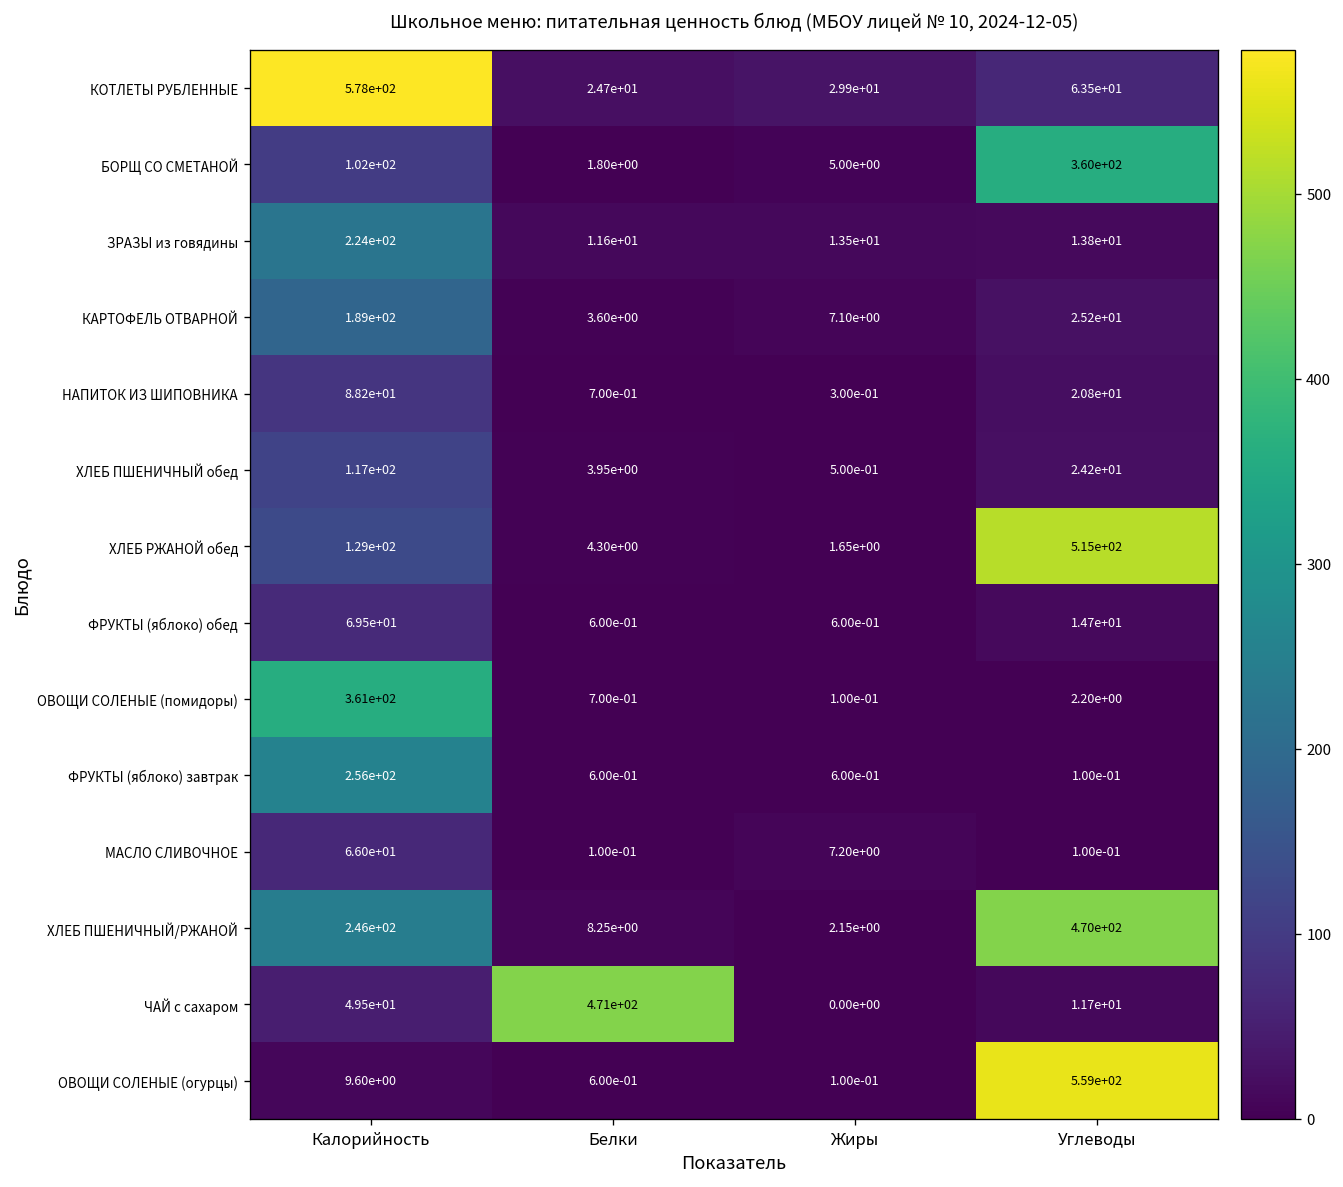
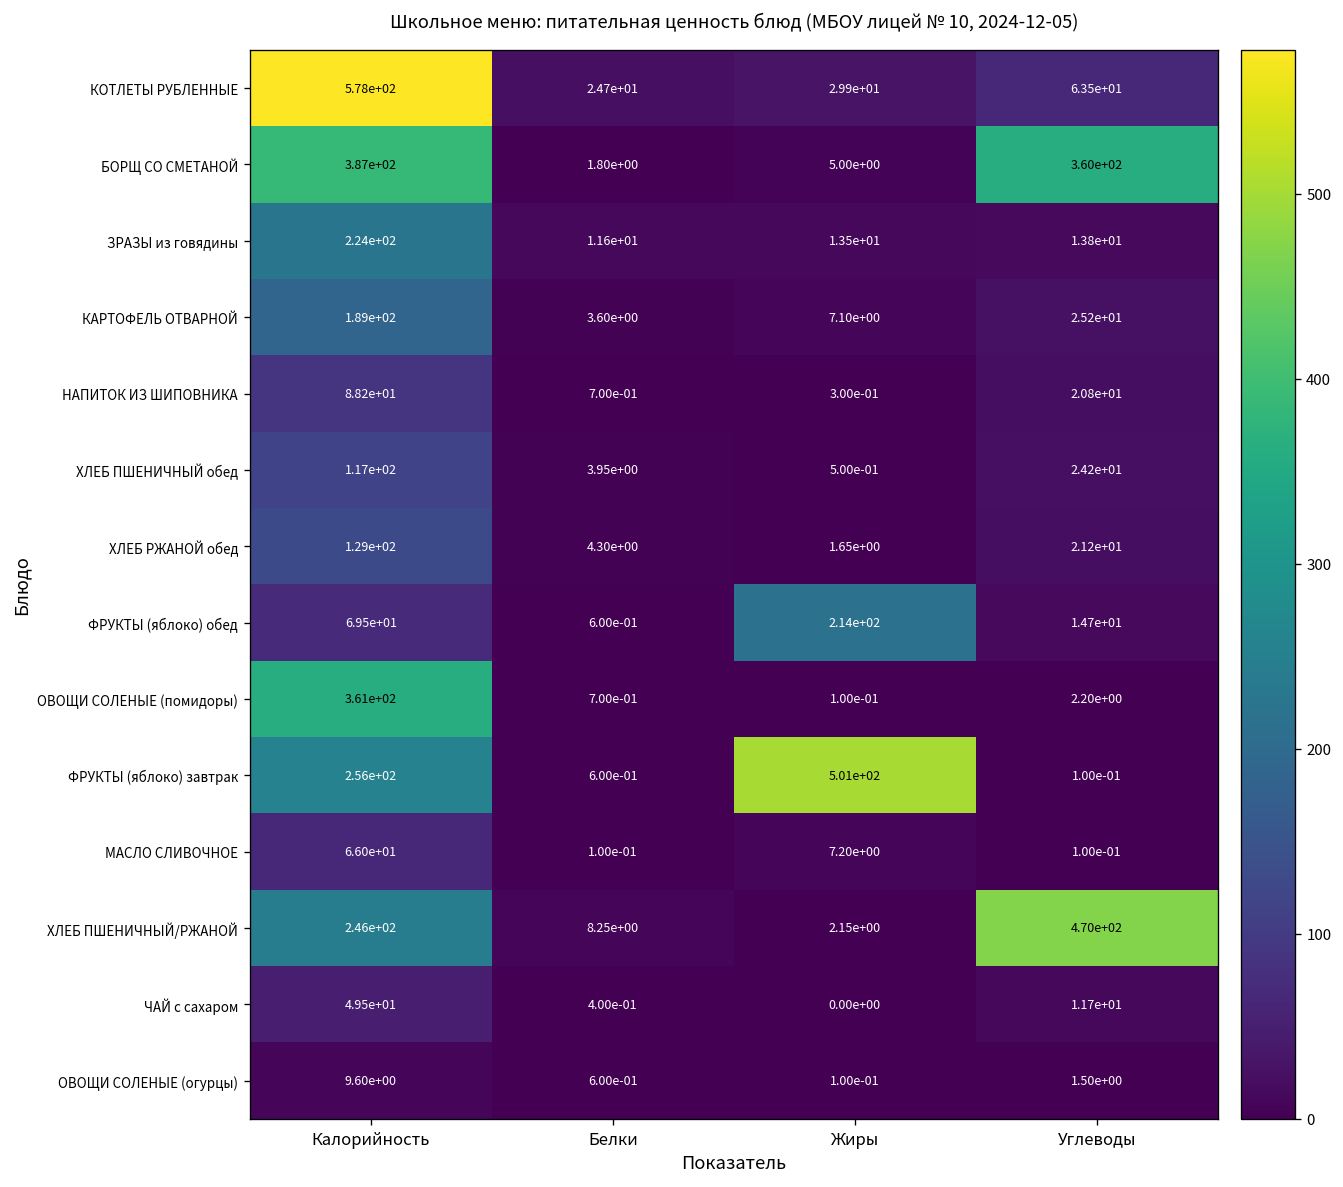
  {
    "КОТЛЕТЫ РУБЛЕННЫЕ": {
      "Калорийность": "5.78e+02",
      "Белки": "2.47e+01",
      "Жиры": "2.99e+01",
      "Углеводы": "6.35e+01"
    },
    "БОРЩ СО СМЕТАНОЙ": {
-     "Калорийность": "1.02e+02",
+     "Калорийность": "3.87e+02",
      "Белки": "1.80e+00",
      "Жиры": "5.00e+00",
      "Углеводы": "3.60e+02"
    },
    "ЗРАЗЫ из говядины": {
      "Калорийность": "2.24e+02",
      "Белки": "1.16e+01",
      "Жиры": "1.35e+01",
      "Углеводы": "1.38e+01"
    },
    "КАРТОФЕЛЬ ОТВАРНОЙ": {
      "Калорийность": "1.89e+02",
      "Белки": "3.60e+00",
      "Жиры": "7.10e+00",
      "Углеводы": "2.52e+01"
    },
    "НАПИТОК ИЗ ШИПОВНИКА": {
      "Калорийность": "8.82e+01",
      "Белки": "7.00e-01",
      "Жиры": "3.00e-01",
      "Углеводы": "2.08e+01"
    },
    "ХЛЕБ ПШЕНИЧНЫЙ обед": {
      "Калорийность": "1.17e+02",
      "Белки": "3.95e+00",
      "Жиры": "5.00e-01",
      "Углеводы": "2.42e+01"
    },
    "ХЛЕБ РЖАНОЙ обед": {
      "Калорийность": "1.29e+02",
      "Белки": "4.30e+00",
      "Жиры": "1.65e+00",
-     "Углеводы": "5.15e+02"
+     "Углеводы": "2.12e+01"
    },
    "ФРУКТЫ (яблоко) обед": {
      "Калорийность": "6.95e+01",
      "Белки": "6.00e-01",
-     "Жиры": "6.00e-01",
+     "Жиры": "2.14e+02",
      "Углеводы": "1.47e+01"
    },
    "ОВОЩИ СОЛЕНЫЕ (помидоры)": {
      "Калорийность": "3.61e+02",
      "Белки": "7.00e-01",
      "Жиры": "1.00e-01",
      "Углеводы": "2.20e+00"
    },
    "ФРУКТЫ (яблоко) завтрак": {
      "Калорийность": "2.56e+02",
      "Белки": "6.00e-01",
-     "Жиры": "6.00e-01",
+     "Жиры": "5.01e+02",
      "Углеводы": "1.00e-01"
    },
    "МАСЛО СЛИВОЧНОЕ": {
      "Калорийность": "6.60e+01",
      "Белки": "1.00e-01",
      "Жиры": "7.20e+00",
      "Углеводы": "1.00e-01"
    },
    "ХЛЕБ ПШЕНИЧНЫЙ/РЖАНОЙ": {
      "Калорийность": "2.46e+02",
      "Белки": "8.25e+00",
      "Жиры": "2.15e+00",
      "Углеводы": "4.70e+02"
    },
    "ЧАЙ с сахаром": {
      "Калорийность": "4.95e+01",
-     "Белки": "4.71e+02",
+     "Белки": "4.00e-01",
      "Жиры": "0.00e+00",
      "Углеводы": "1.17e+01"
    },
    "ОВОЩИ СОЛЕНЫЕ (огурцы)": {
      "Калорийность": "9.60e+00",
      "Белки": "6.00e-01",
      "Жиры": "1.00e-01",
-     "Углеводы": "5.59e+02"
+     "Углеводы": "1.50e+00"
    }
  }
